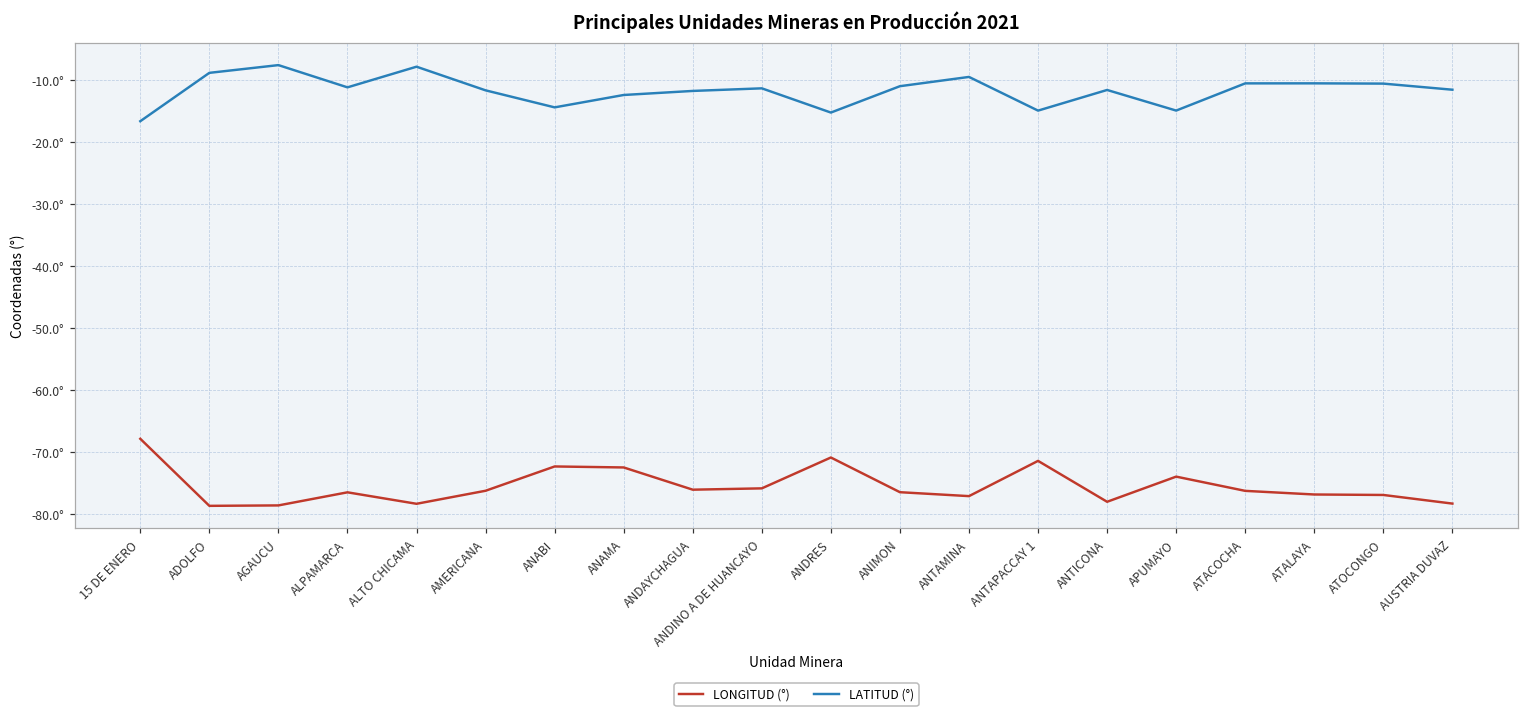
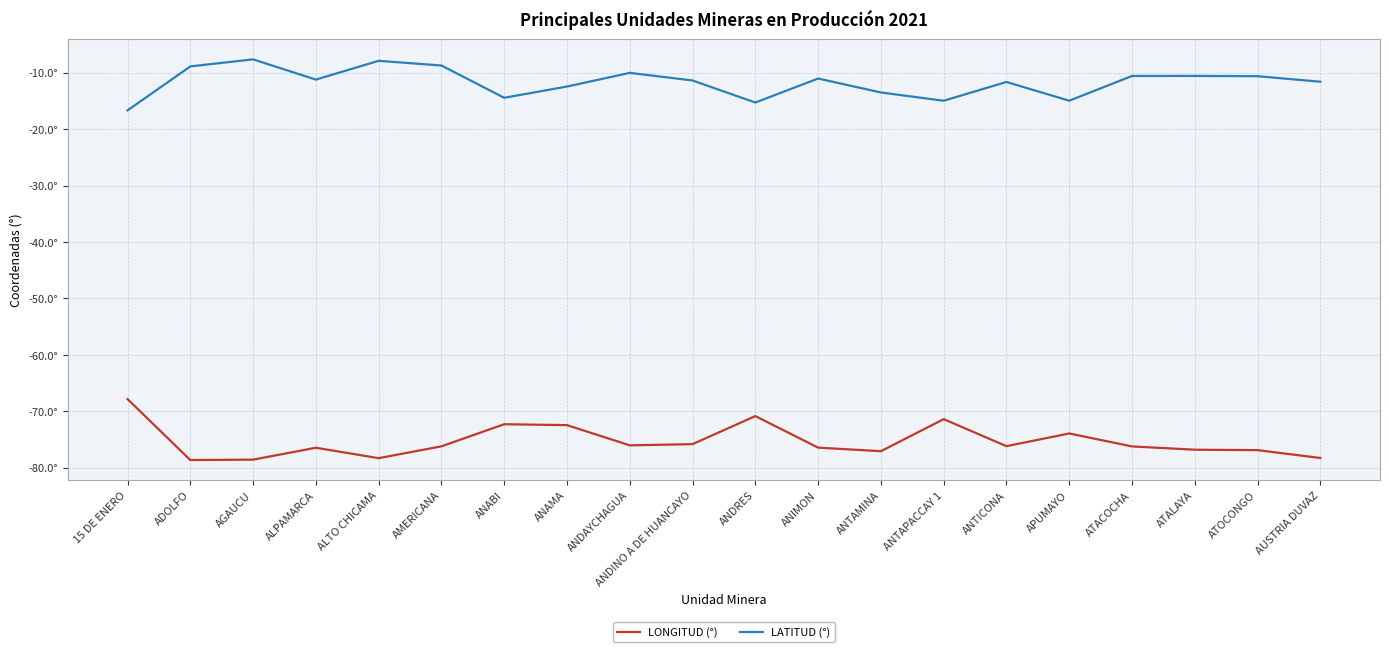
  {
    "LONGITUD (°)": {
      "15 DE ENERO": "-68°",
      "ADOLFO": "-79°",
      "AGAUCU": "-79°",
      "ALPAMARCA": "-76°",
      "ALTO CHICAMA": "-78°",
      "AMERICANA": "-76°",
      "ANABI": "-72°",
      "ANAMA": "-72°",
      "ANDAYCHAGUA": "-76°",
      "ANDINO A DE HUANCAYO": "-76°",
      "ANDRES": "-71°",
      "ANIMON": "-76°",
      "ANTAMINA": "-77°",
      "ANTAPACCAY 1": "-71°",
-     "ANTICONA": "-78°",
+     "ANTICONA": "-76°",
      "APUMAYO": "-74°",
      "ATACOCHA": "-76°",
      "ATALAYA": "-77°",
      "ATOCONGO": "-77°",
      "AUSTRIA DUVAZ": "-78°"
    },
    "LATITUD (°)": {
      "15 DE ENERO": "-17°",
      "ADOLFO": "-9°",
      "AGAUCU": "-8°",
      "ALPAMARCA": "-11°",
      "ALTO CHICAMA": "-8°",
-     "AMERICANA": "-12°",
+     "AMERICANA": "-9°",
      "ANABI": "-14°",
      "ANAMA": "-12°",
-     "ANDAYCHAGUA": "-12°",
+     "ANDAYCHAGUA": "-10°",
      "ANDINO A DE HUANCAYO": "-11°",
      "ANDRES": "-15°",
      "ANIMON": "-11°",
-     "ANTAMINA": "-10°",
+     "ANTAMINA": "-13°",
      "ANTAPACCAY 1": "-15°",
      "ANTICONA": "-12°",
      "APUMAYO": "-15°",
      "ATACOCHA": "-11°",
      "ATALAYA": "-11°",
      "ATOCONGO": "-11°",
      "AUSTRIA DUVAZ": "-12°"
    }
  }
